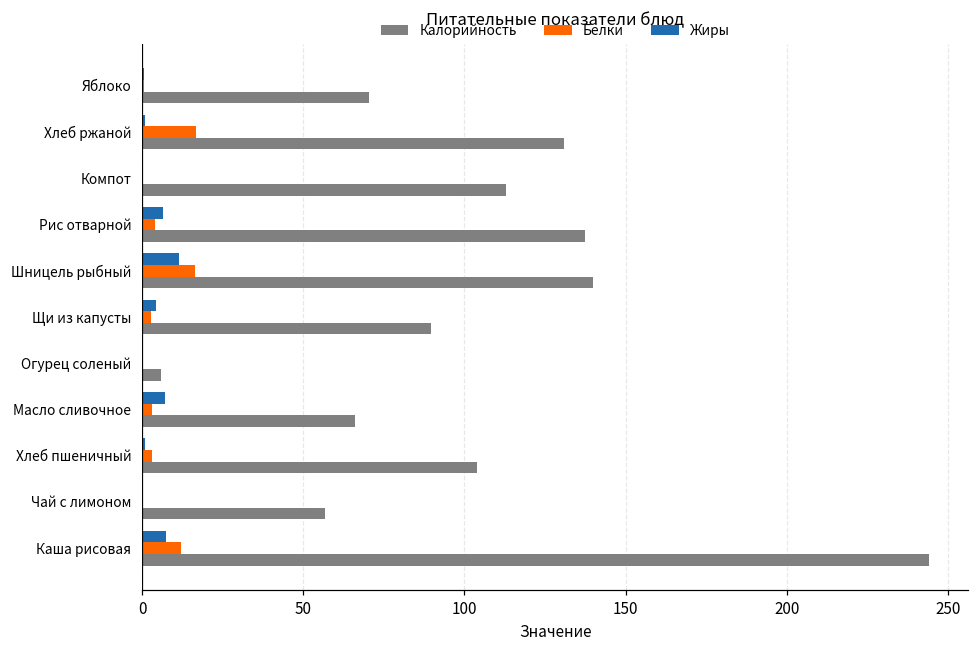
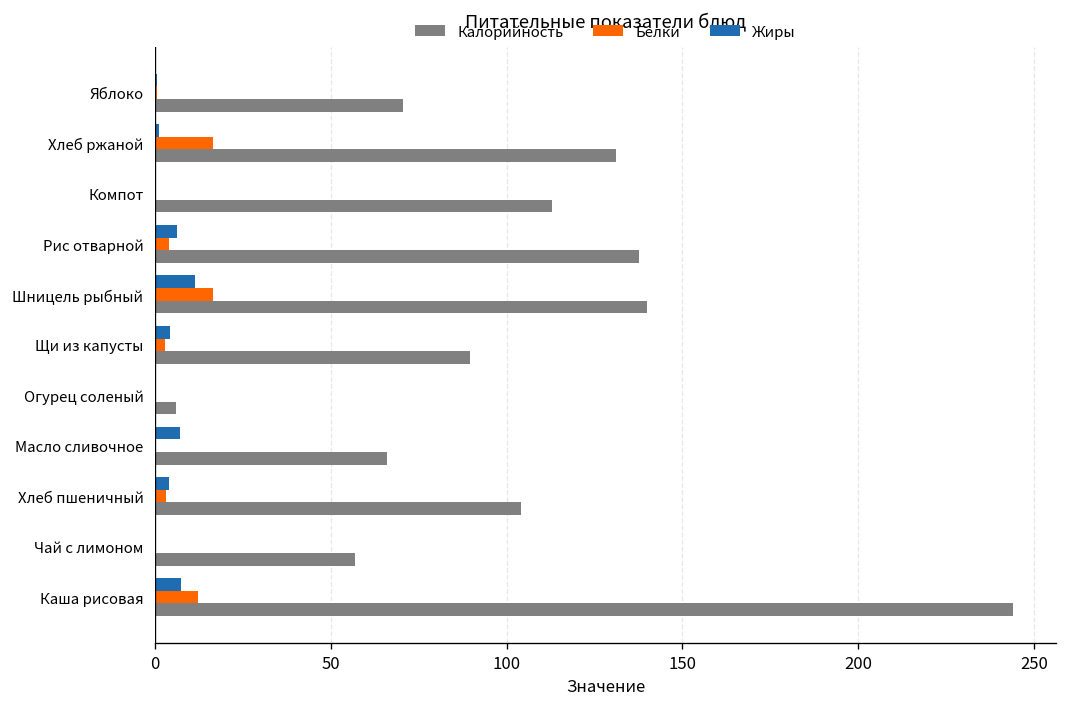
  {
    "Калорийность": {
      "Яблоко": 71,
      "Хлеб ржаной": 131,
      "Компот": 113,
      "Рис отварной": 138,
      "Шницель рыбный": 140,
      "Щи из капусты": 90,
      "Огурец соленый": 6,
      "Масло сливочное": 66,
      "Хлеб пшеничный": 104,
      "Чай с лимоном": 57,
      "Каша рисовая": 244
    },
    "Белки": {
      "Хлеб ржаной": 17,
      "Компот": 0,
      "Рис отварной": 4,
      "Шницель рыбный": 16,
      "Щи из капусты": 3,
      "Огурец соленый": 0,
-     "Масло сливочное": 3,
+     "Масло сливочное": 0,
      "Хлеб пшеничный": 3,
      "Чай с лимоном": 0,
      "Каша рисовая": 12
    },
    "Жиры": {
      "Хлеб ржаной": 1,
      "Компот": 0,
      "Рис отварной": 6,
      "Шницель рыбный": 11,
      "Щи из капусты": 4,
      "Огурец соленый": 0,
      "Масло сливочное": 7,
-     "Хлеб пшеничный": 1,
+     "Хлеб пшеничный": 4,
      "Чай с лимоном": 0,
      "Каша рисовая": 7
    }
  }
